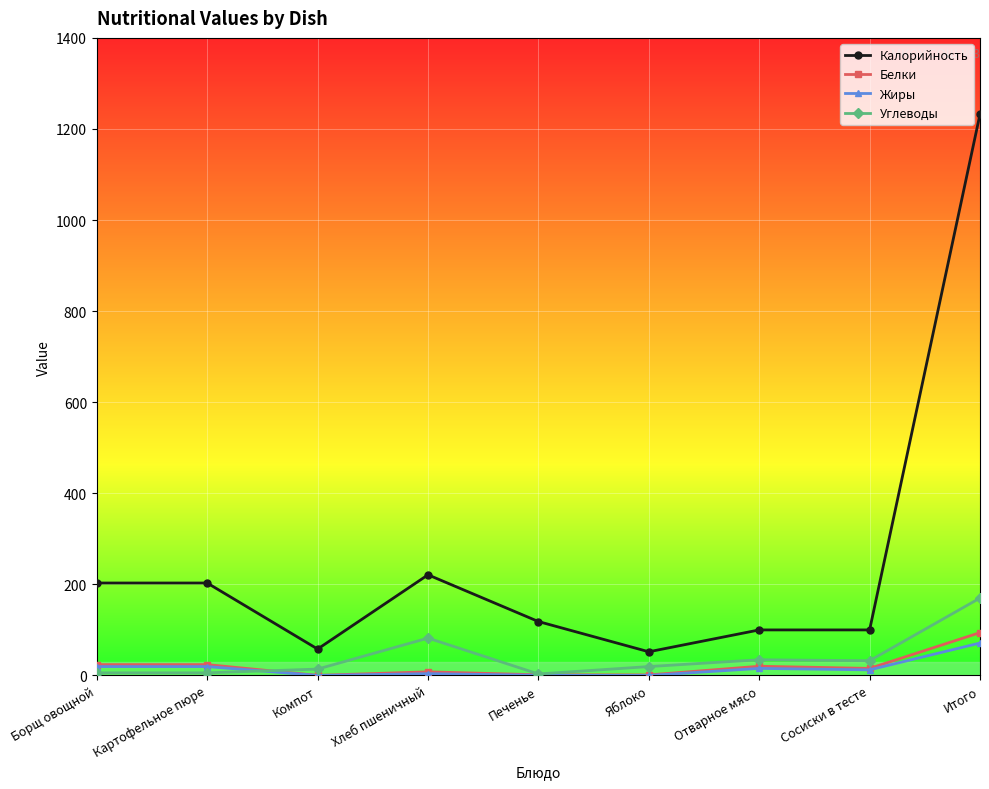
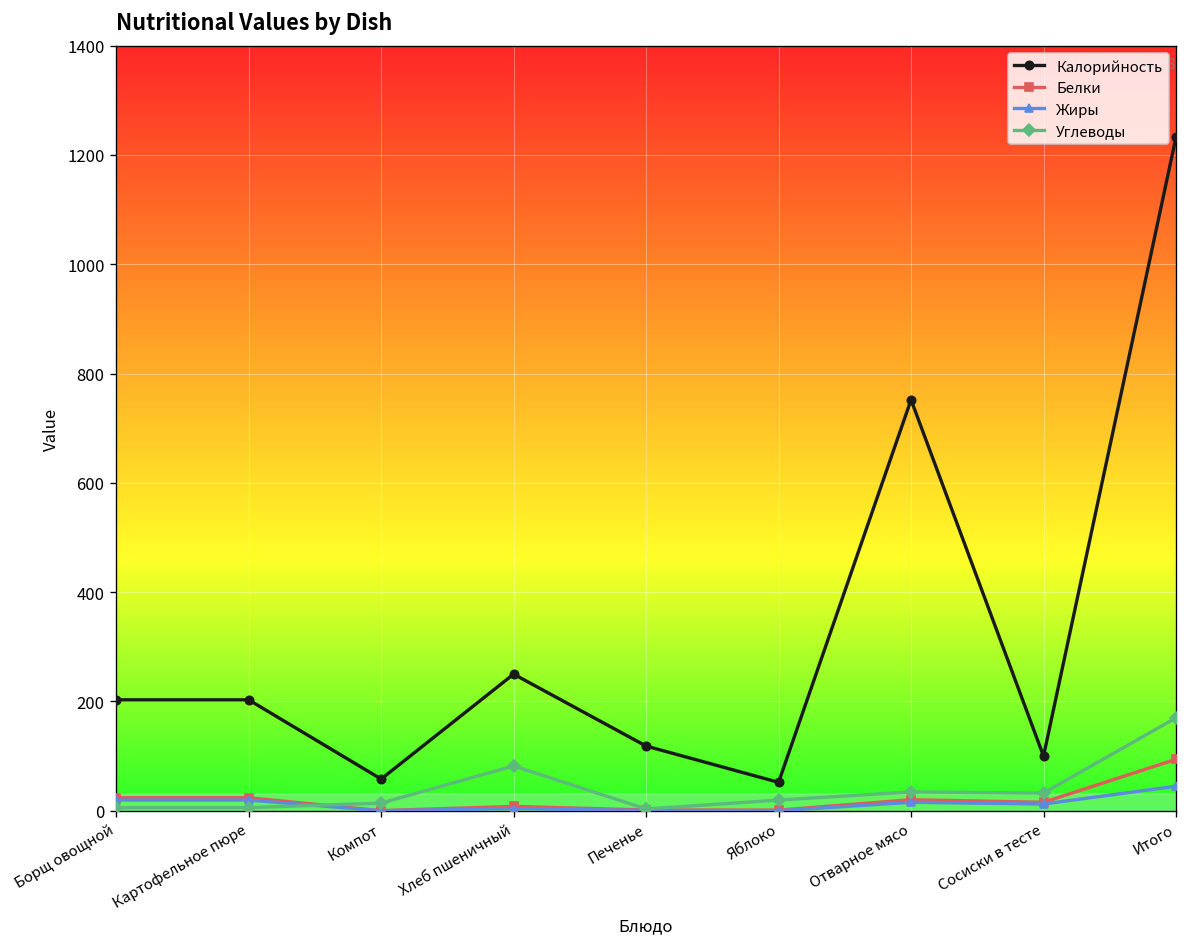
  {
    "Калорийность": {
      "Борщ овощной": 200,
      "Картофельное пюре": 200,
      "Компот": 60,
-     "Хлеб пшеничный": 220,
+     "Хлеб пшеничный": 250,
      "Печенье": 120,
      "Яблоко": 50,
-     "Отварное мясо": 100,
+     "Отварное мясо": 750,
      "Сосиски в тесте": 100,
      "Итого": 1230
    },
    "Белки": {
      "Итого": 90
    },
    "Жиры": {
-     "Итого": 70
+     "Итого": 40
    },
    "Углеводы": {
      "Хлеб пшеничный": 80,
      "Отварное мясо": 30,
      "Сосиски в тесте": 30,
      "Итого": 170
    }
  }
